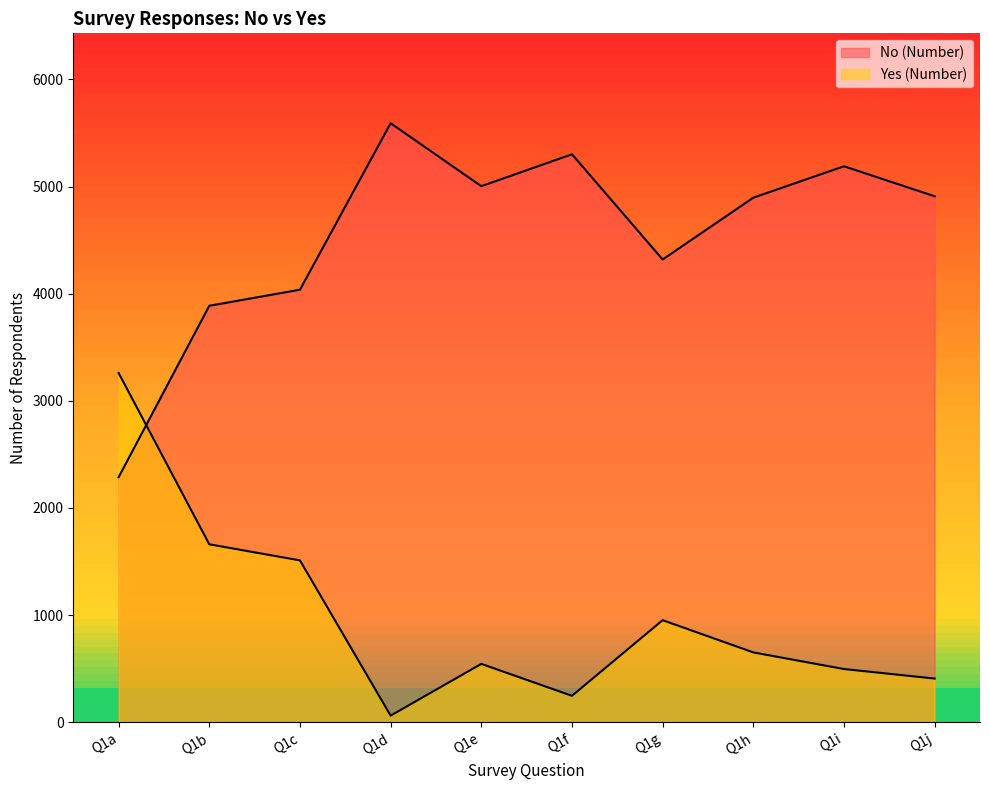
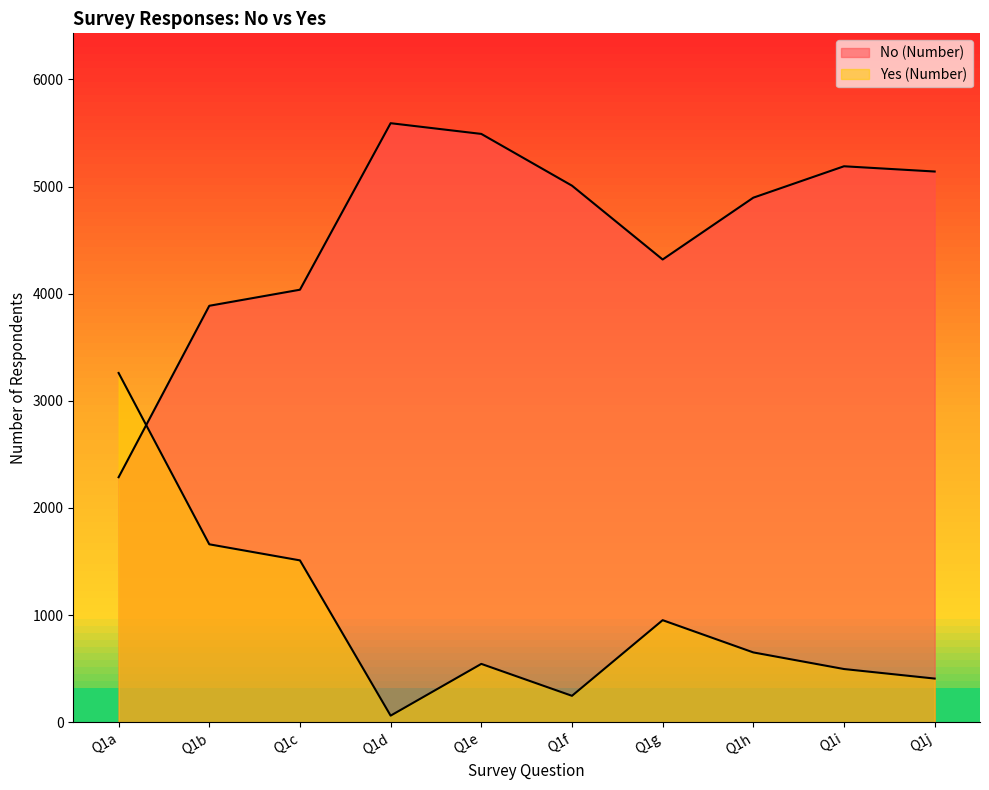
  {
    "No (Number)": {
      "Q1a": 2290,
      "Q1b": 3890,
      "Q1c": 4040,
      "Q1d": 5590,
-     "Q1e": 5000,
-     "Q1f": 5300,
+     "Q1e": 5490,
+     "Q1f": 5010,
      "Q1g": 4320,
      "Q1h": 4900,
      "Q1i": 5190,
-     "Q1j": 4910
+     "Q1j": 5140
    }
  }
